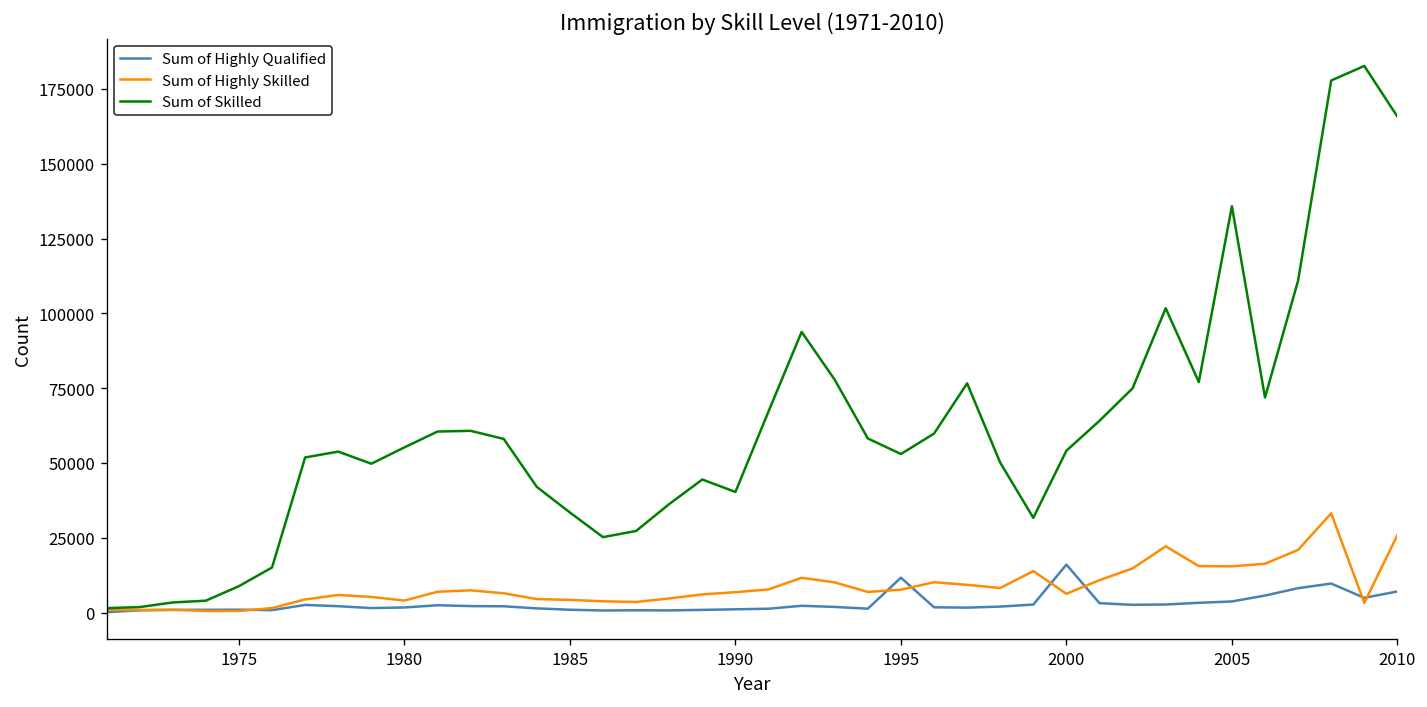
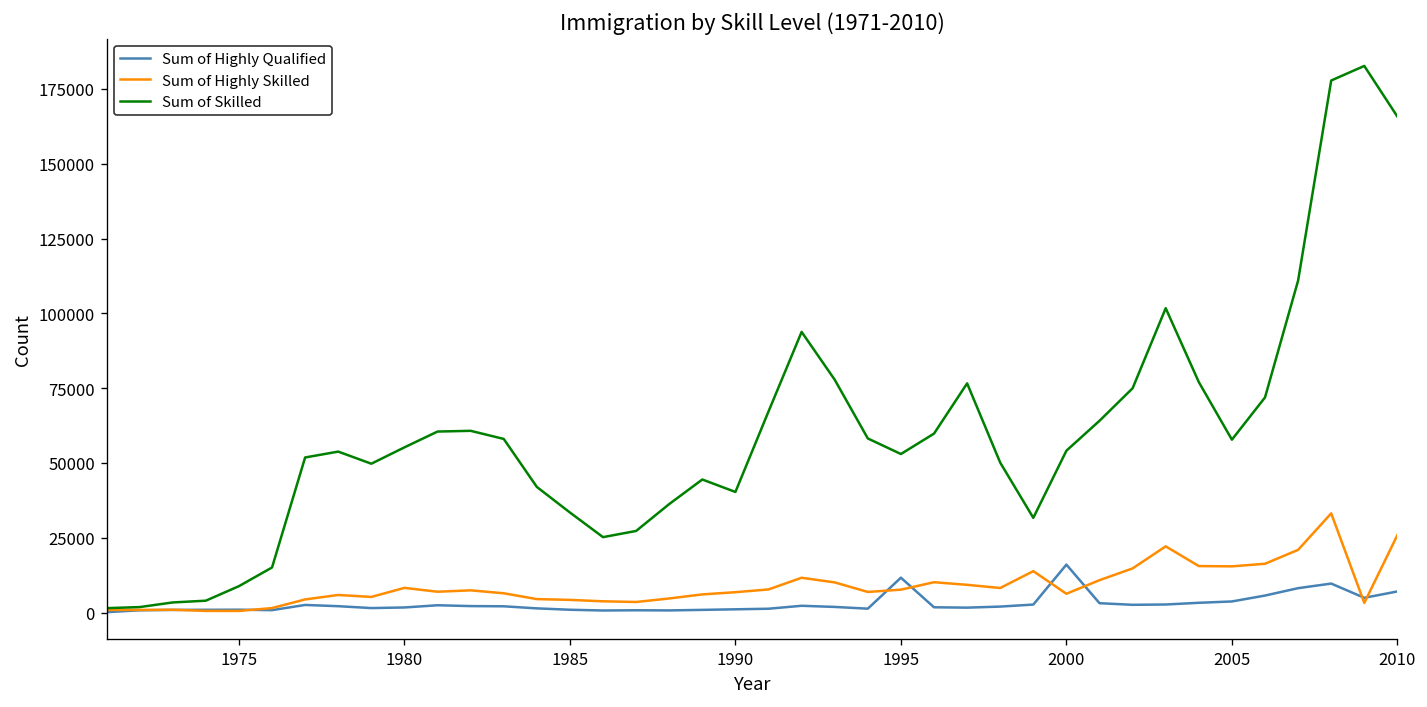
  {
    "Sum of Highly Qualified": {
      "1980": 2000,
      "1985": 1000,
      "1990": 1000,
      "1995": 12000,
      "2000": 16000,
      "2005": 4000,
      "2010": 7000
    },
    "Sum of Highly Skilled": {
-     "1980": 4000,
+     "1980": 8000,
      "1985": 4000,
      "1990": 7000,
      "1995": 8000,
      "2000": 6000,
      "2005": 15000,
      "2010": 26000
    },
    "Sum of Skilled": {
      "1975": 9000,
      "1980": 55000,
      "1985": 33000,
      "1990": 40000,
      "1995": 53000,
      "2000": 54000,
-     "2005": 136000,
+     "2005": 58000,
      "2010": 166000
    }
  }
